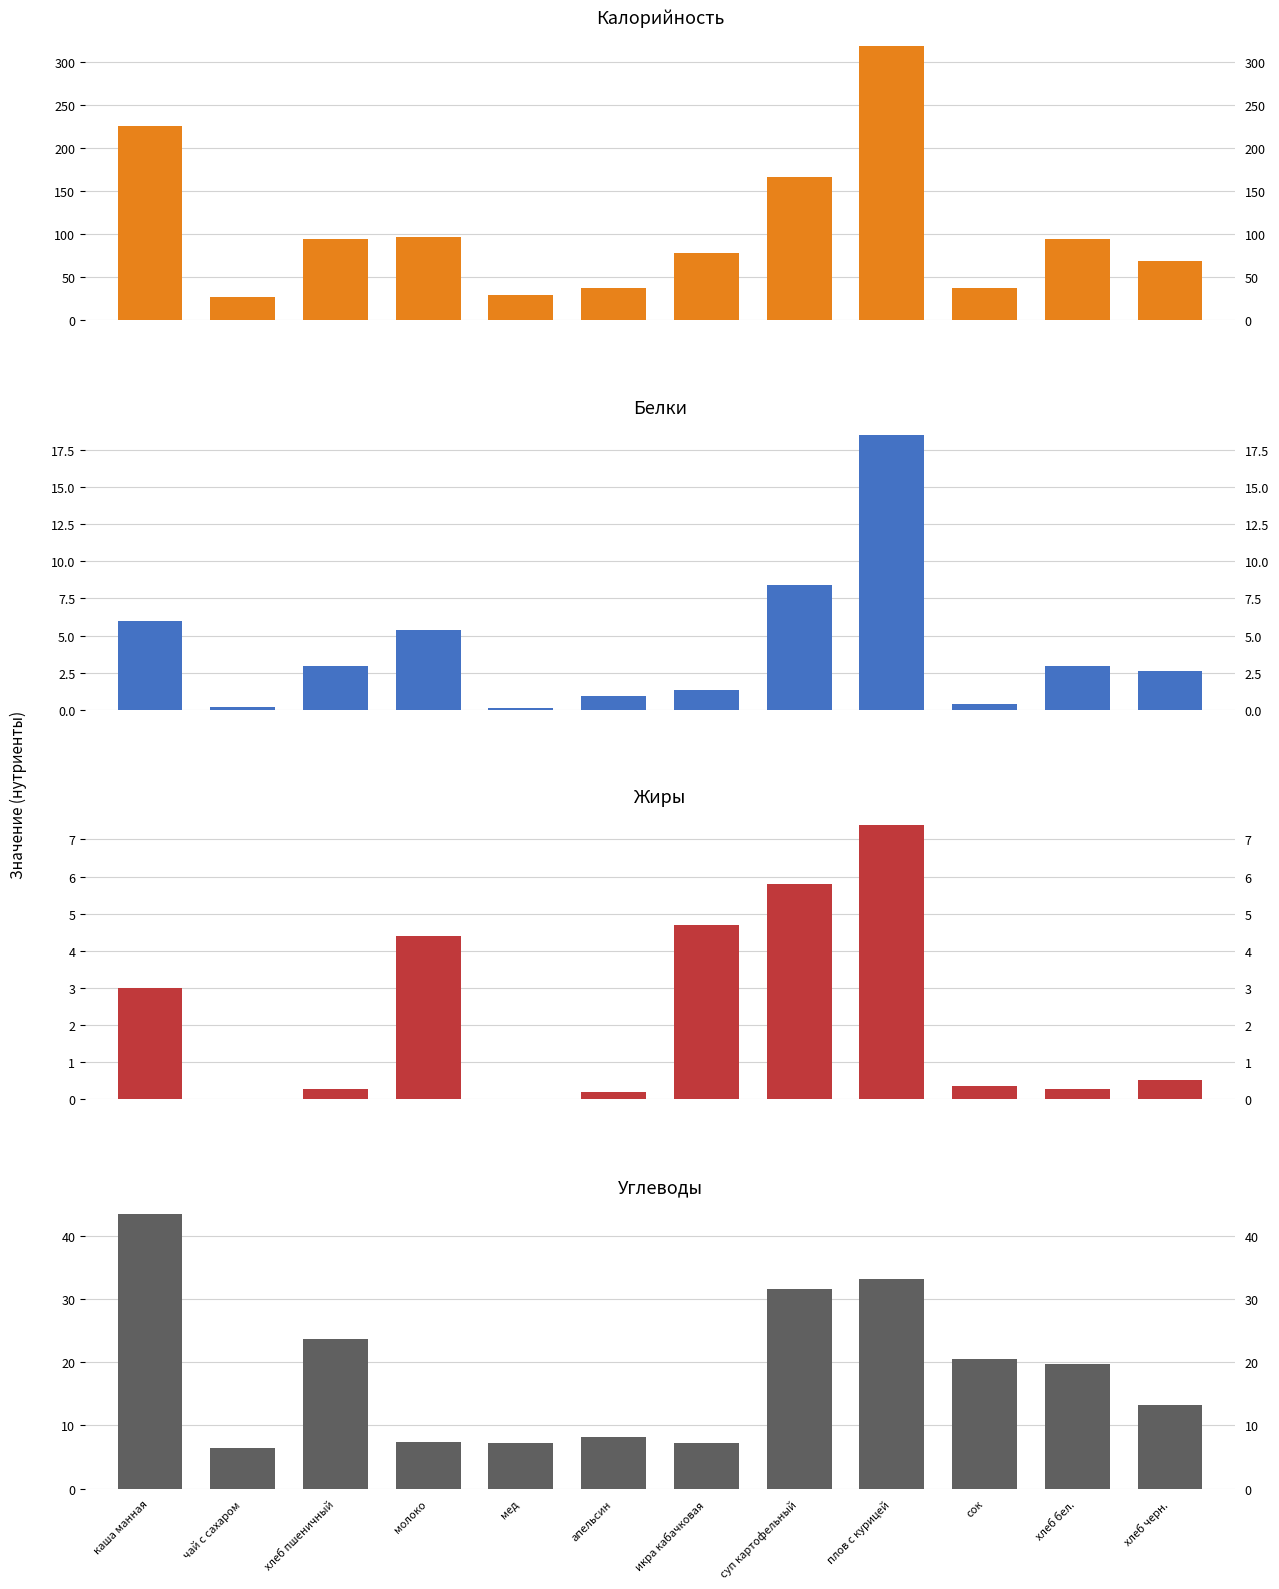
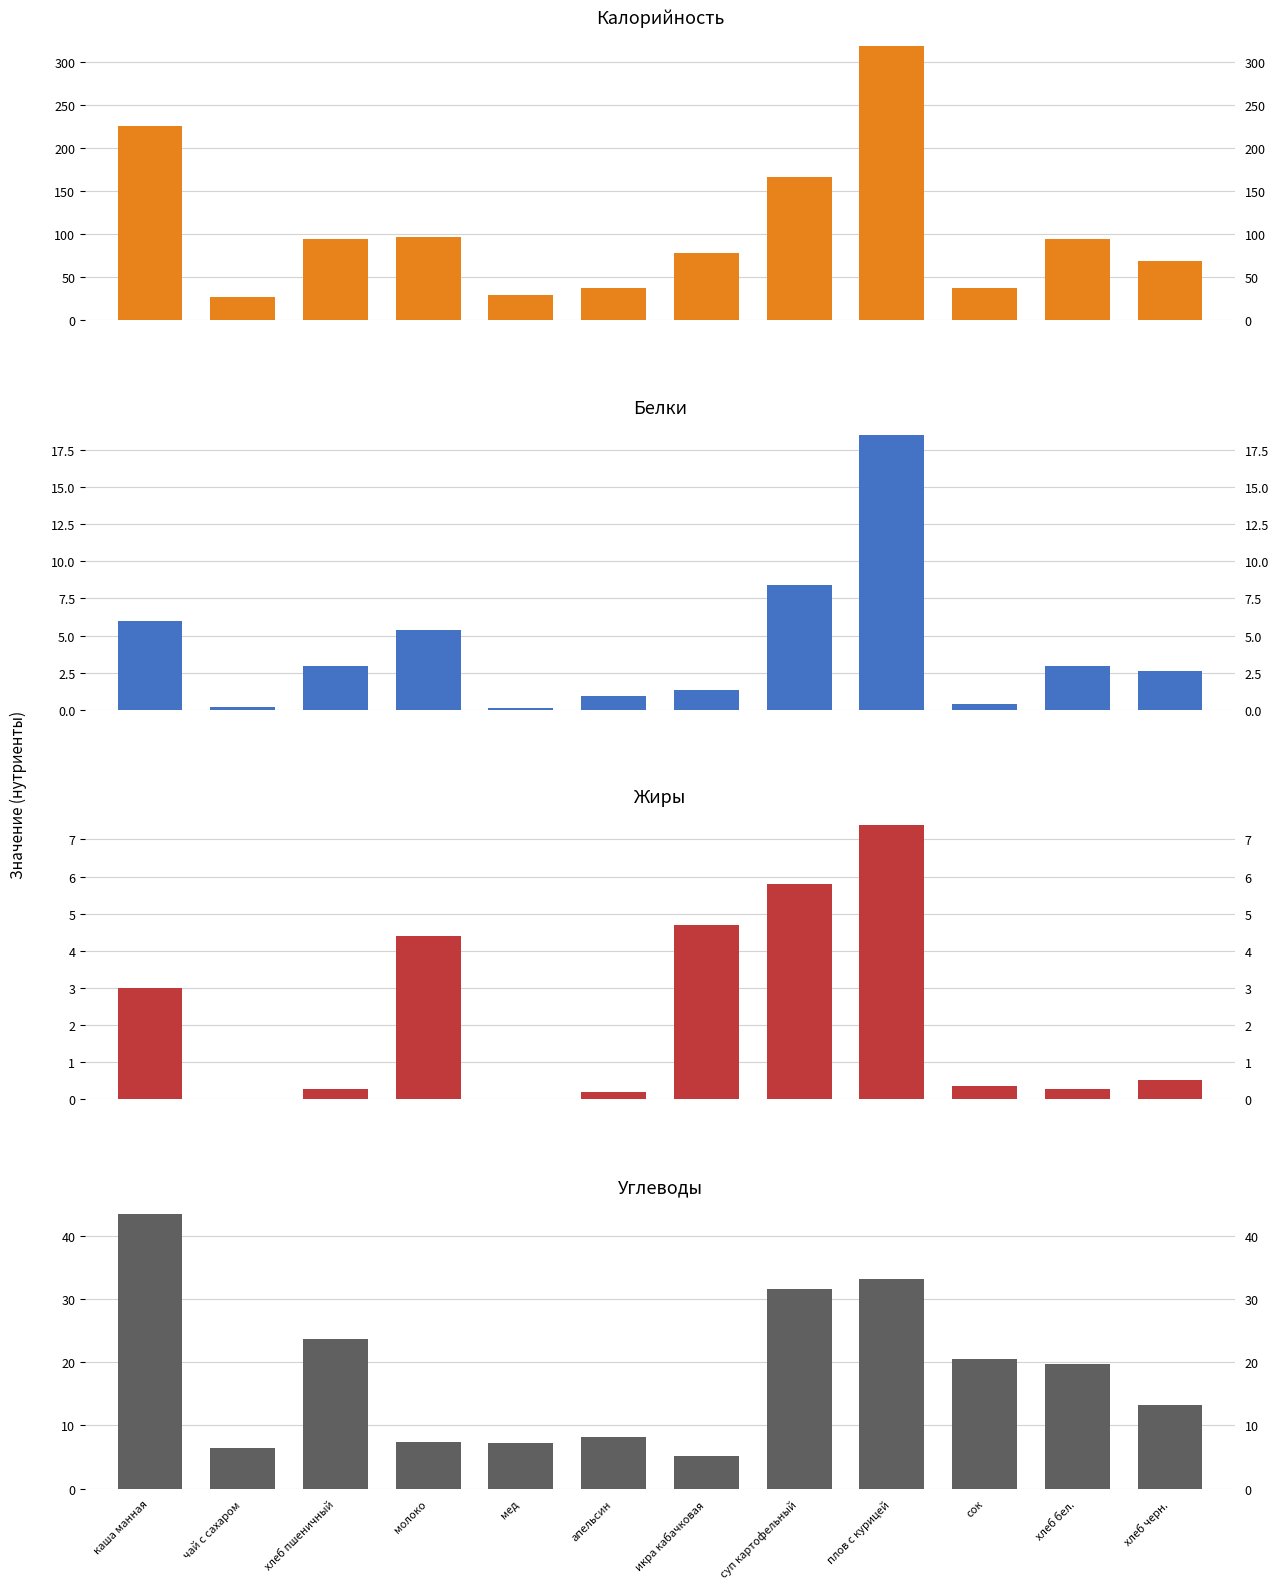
  {
    "Углеводы": {
      "каша манная": 43,
      "чай с сахаром": 7,
      "хлеб пшеничный": 24,
      "молоко": 7,
      "мед": 7,
      "апельсин": 8,
-     "икра кабачковая": 7,
+     "икра кабачковая": 5,
      "суп картофельный": 32,
      "плов с курицей": 33,
      "сок": 20,
      "хлеб бел.": 20,
      "хлеб черн.": 13
    }
  }
